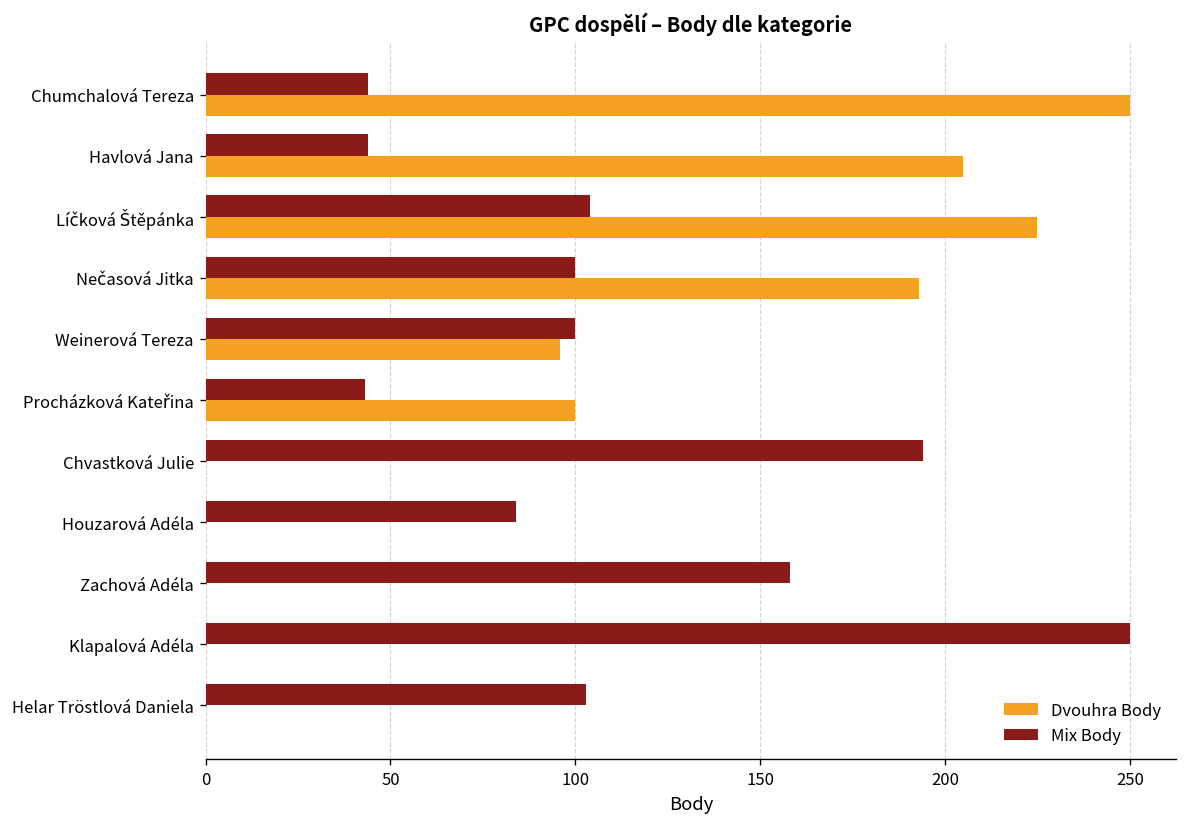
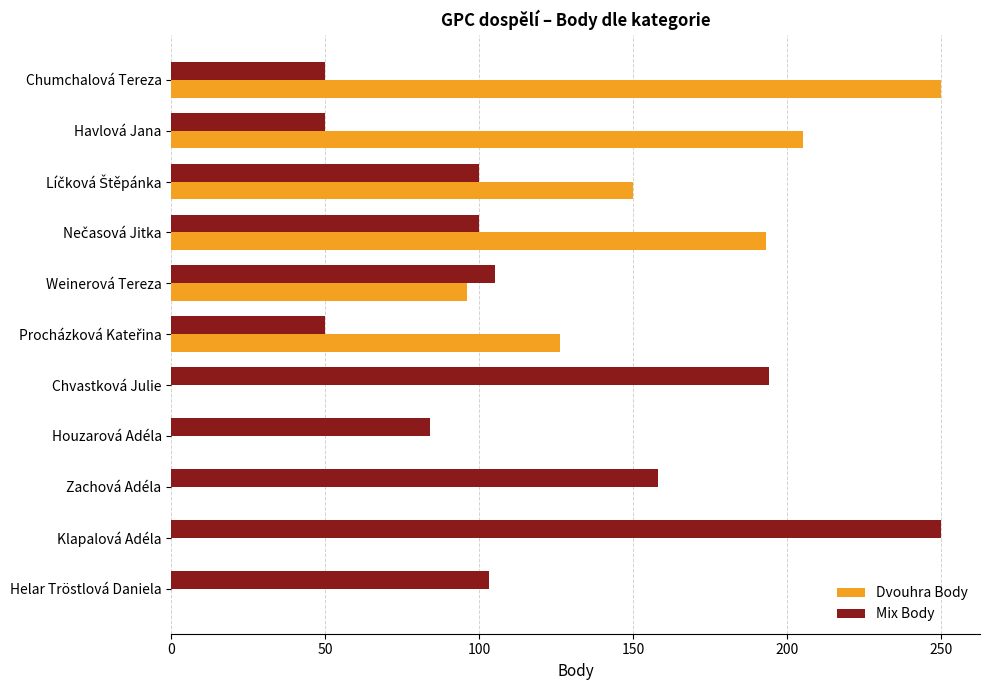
  {
    "Dvouhra Body": {
      "Chumchalová Tereza": 250,
      "Havlová Jana": 205,
-     "Líčková Štěpánka": 225,
+     "Líčková Štěpánka": 150,
      "Nečasová Jitka": 193,
      "Weinerová Tereza": 96,
-     "Procházková Kateřina": 100,
+     "Procházková Kateřina": 126,
      "Chvastková Julie": 0,
      "Houzarová Adéla": 0,
      "Zachová Adéla": 0,
      "Klapalová Adéla": 0,
      "Helar Tröstlová Daniela": 0
    },
    "Mix Body": {
-     "Chumchalová Tereza": 44,
-     "Havlová Jana": 44,
-     "Líčková Štěpánka": 104,
+     "Chumchalová Tereza": 50,
+     "Havlová Jana": 50,
+     "Líčková Štěpánka": 100,
      "Nečasová Jitka": 100,
-     "Weinerová Tereza": 100,
-     "Procházková Kateřina": 43,
+     "Weinerová Tereza": 105,
+     "Procházková Kateřina": 50,
      "Chvastková Julie": 194,
      "Houzarová Adéla": 84,
      "Zachová Adéla": 158,
      "Klapalová Adéla": 250,
      "Helar Tröstlová Daniela": 103
    }
  }
